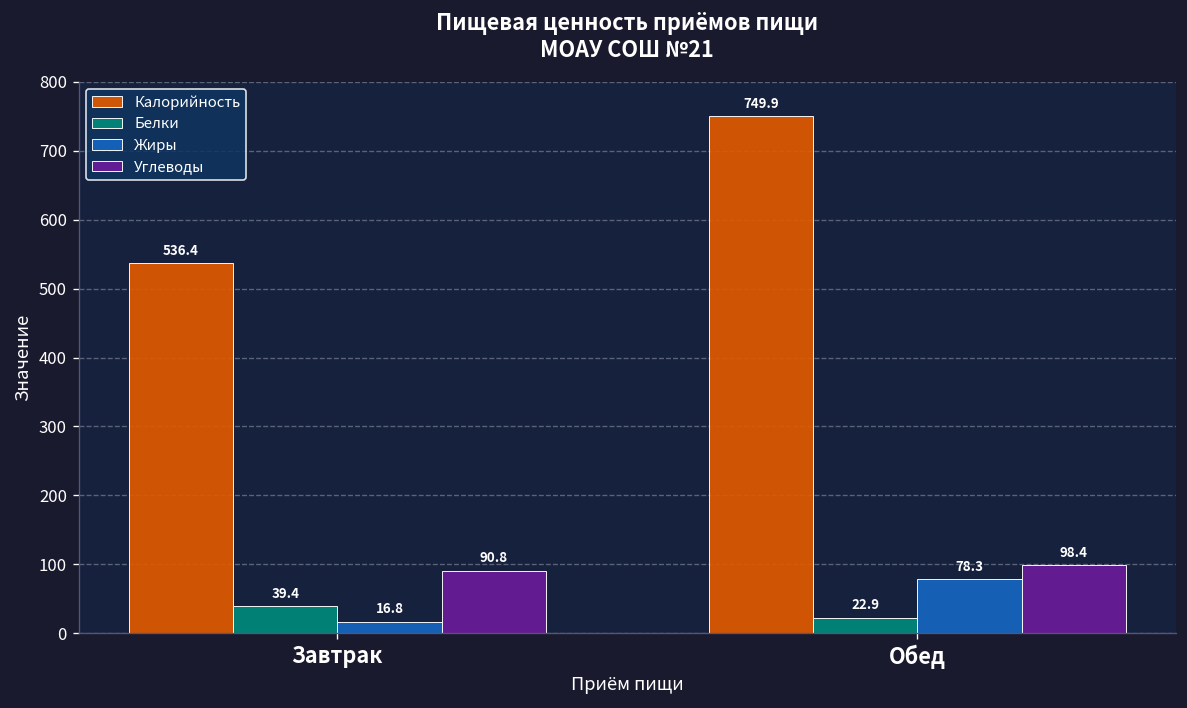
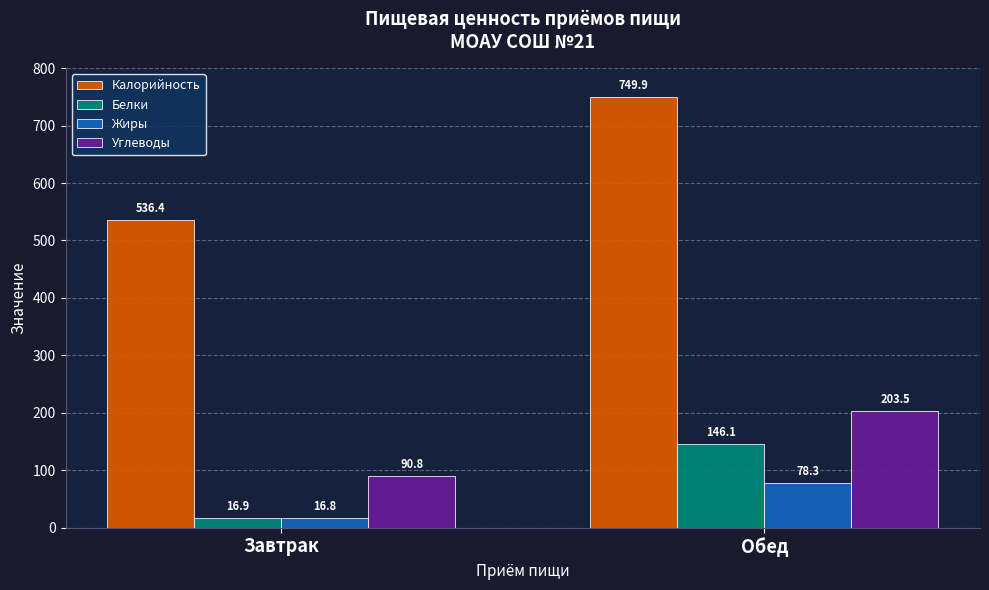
  {
    "Калорийность": {
      "Завтрак": 536.4,
      "Обед": 749.9
    },
    "Белки": {
-     "Завтрак": 39.4,
-     "Обед": 22.9
+     "Завтрак": 16.9,
+     "Обед": 146.1
    },
    "Жиры": {
      "Завтрак": 16.8,
      "Обед": 78.3
    },
    "Углеводы": {
      "Завтрак": 90.8,
-     "Обед": 98.4
+     "Обед": 203.5
    }
  }
